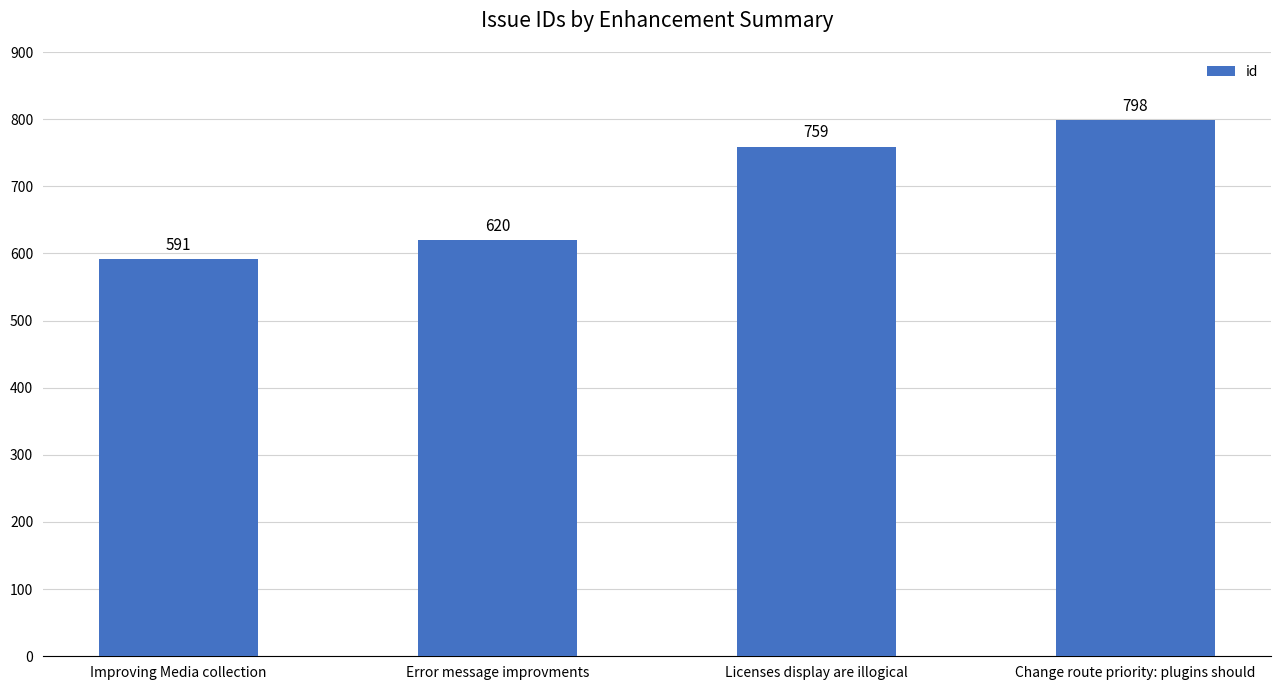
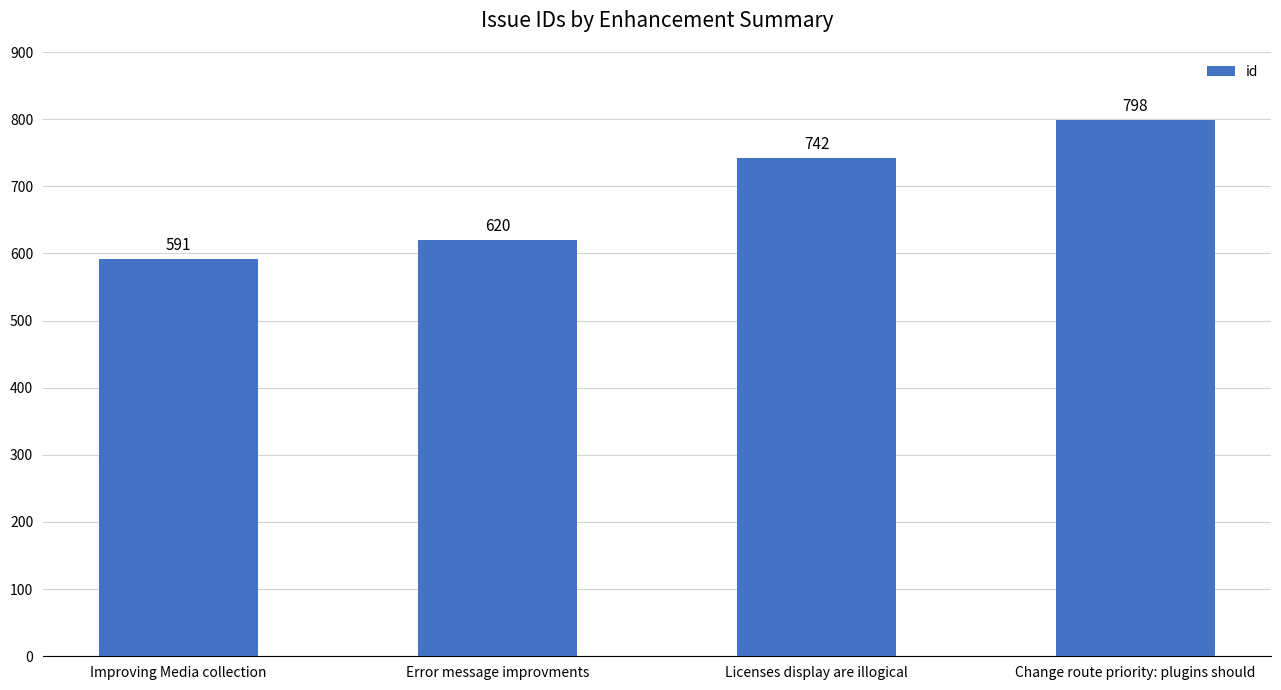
  {
    "Improving Media collection": 591,
    "Error message improvments": 620,
-   "Licenses display are illogical": 759,
+   "Licenses display are illogical": 742,
    "Change route priority: plugins should": 798
  }
